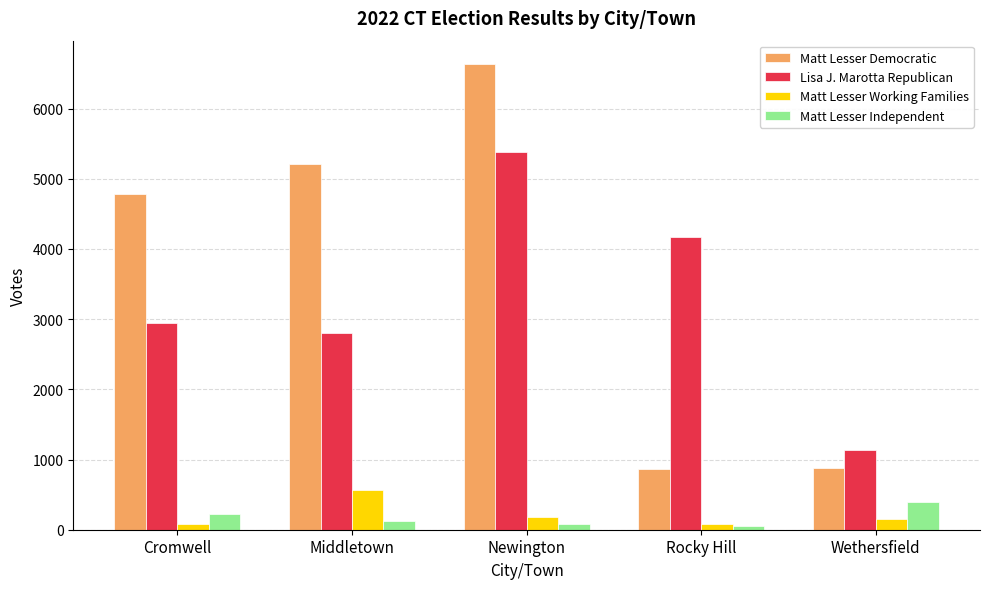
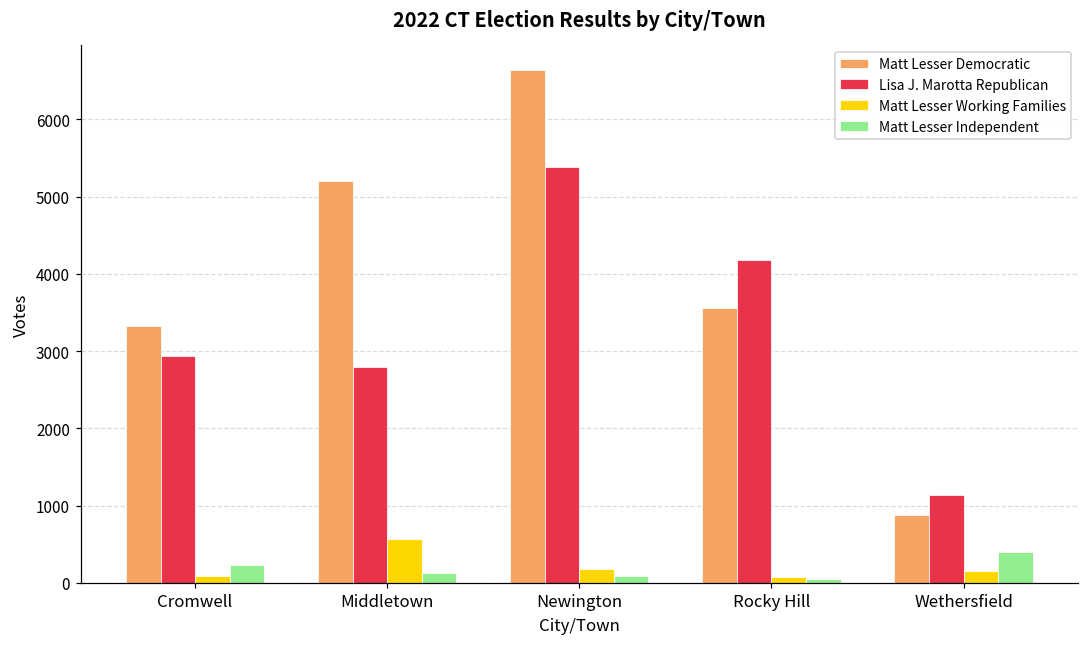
  {
    "Matt Lesser Democratic": {
-     "Cromwell": 4800,
+     "Cromwell": 3300,
      "Middletown": 5200,
      "Newington": 6600,
-     "Rocky Hill": 900,
+     "Rocky Hill": 3600,
      "Wethersfield": 900
    },
    "Lisa J. Marotta Republican": {
      "Cromwell": 2900,
      "Middletown": 2800,
      "Newington": 5400,
      "Rocky Hill": 4200,
      "Wethersfield": 1100
    },
    "Matt Lesser Working Families": {
      "Cromwell": 100,
      "Middletown": 600,
      "Newington": 200,
      "Rocky Hill": 100,
      "Wethersfield": 200
    },
    "Matt Lesser Independent": {
      "Cromwell": 200,
      "Middletown": 100,
      "Newington": 100,
      "Rocky Hill": 100,
      "Wethersfield": 400
    }
  }
